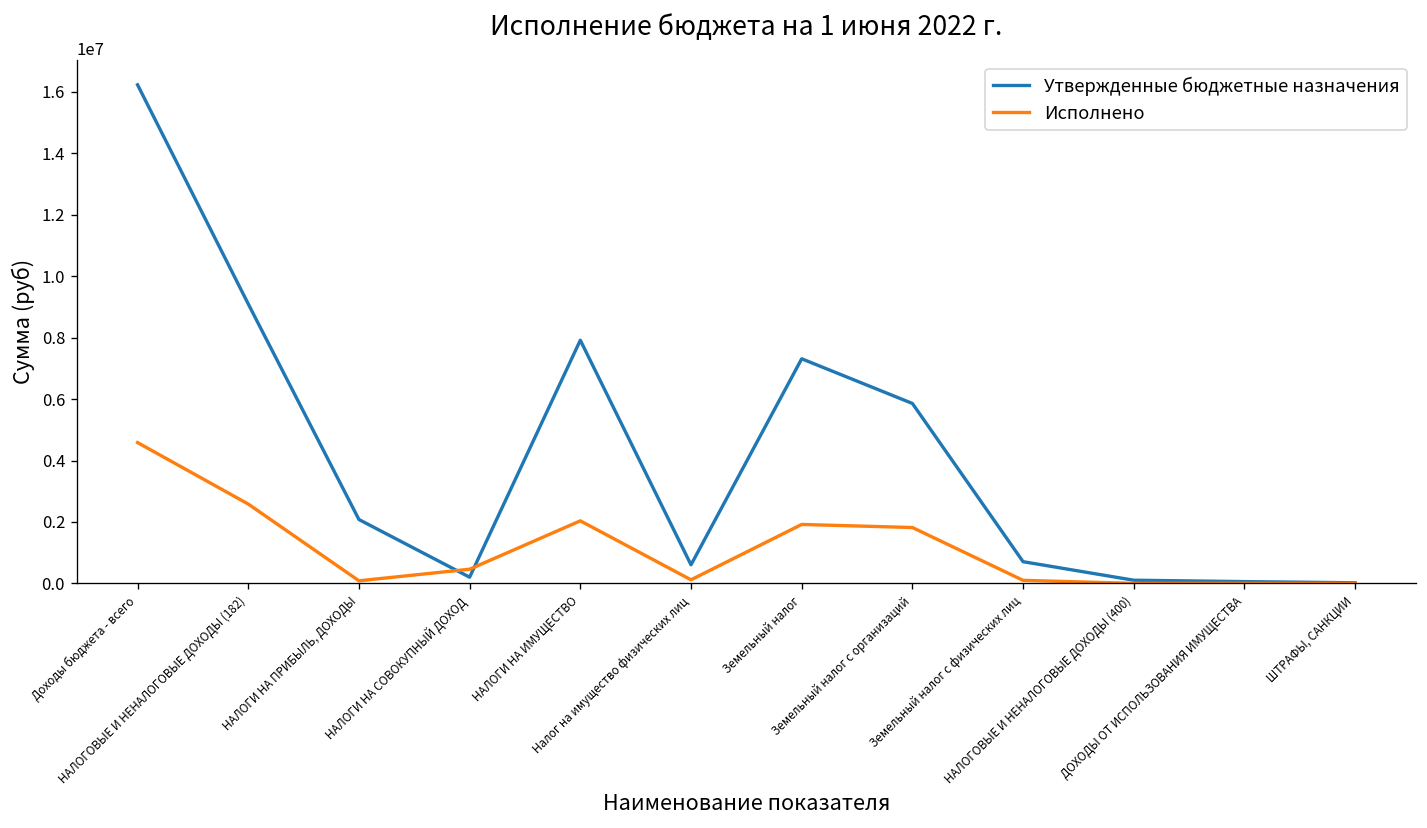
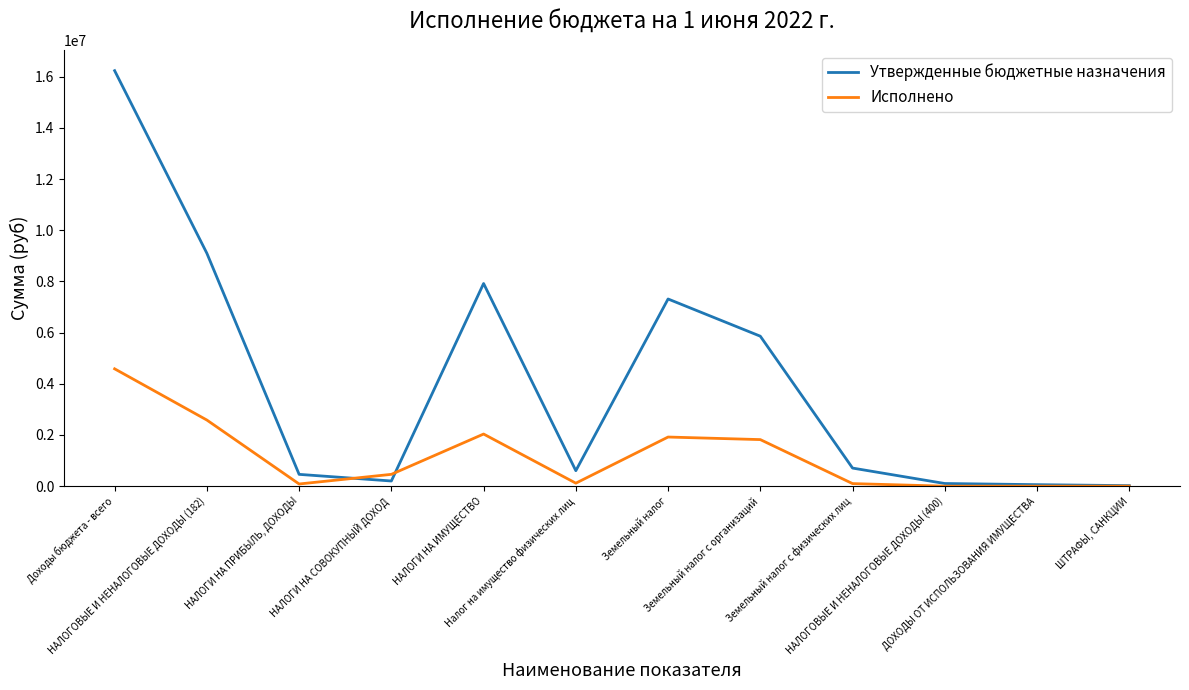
  {
    "Утвержденные бюджетные назначения": {
      "Доходы бюджета - всего": 16200000,
      "НАЛОГОВЫЕ И НЕНАЛОГОВЫЕ ДОХОДЫ (182)": 9100000,
-     "НАЛОГИ НА ПРИБЫЛЬ, ДОХОДЫ": 2100000,
+     "НАЛОГИ НА ПРИБЫЛЬ, ДОХОДЫ": 500000,
      "НАЛОГИ НА СОВОКУПНЫЙ ДОХОД": 200000,
      "НАЛОГИ НА ИМУЩЕСТВО": 7900000,
      "Налог на имущество физических лиц": 600000,
      "Земельный налог": 7300000,
      "Земельный налог с организаций": 5900000,
      "Земельный налог с физических лиц": 700000,
      "НАЛОГОВЫЕ И НЕНАЛОГОВЫЕ ДОХОДЫ (400)": 100000
    },
    "Исполнено": {
      "Доходы бюджета - всего": 4600000,
      "НАЛОГОВЫЕ И НЕНАЛОГОВЫЕ ДОХОДЫ (182)": 2600000,
      "НАЛОГИ НА ПРИБЫЛЬ, ДОХОДЫ": 100000,
      "НАЛОГИ НА СОВОКУПНЫЙ ДОХОД": 500000,
      "НАЛОГИ НА ИМУЩЕСТВО": 2000000,
      "Налог на имущество физических лиц": 100000,
      "Земельный налог": 1900000,
      "Земельный налог с организаций": 1800000,
      "Земельный налог с физических лиц": 100000,
      "НАЛОГОВЫЕ И НЕНАЛОГОВЫЕ ДОХОДЫ (400)": 0
    }
  }
